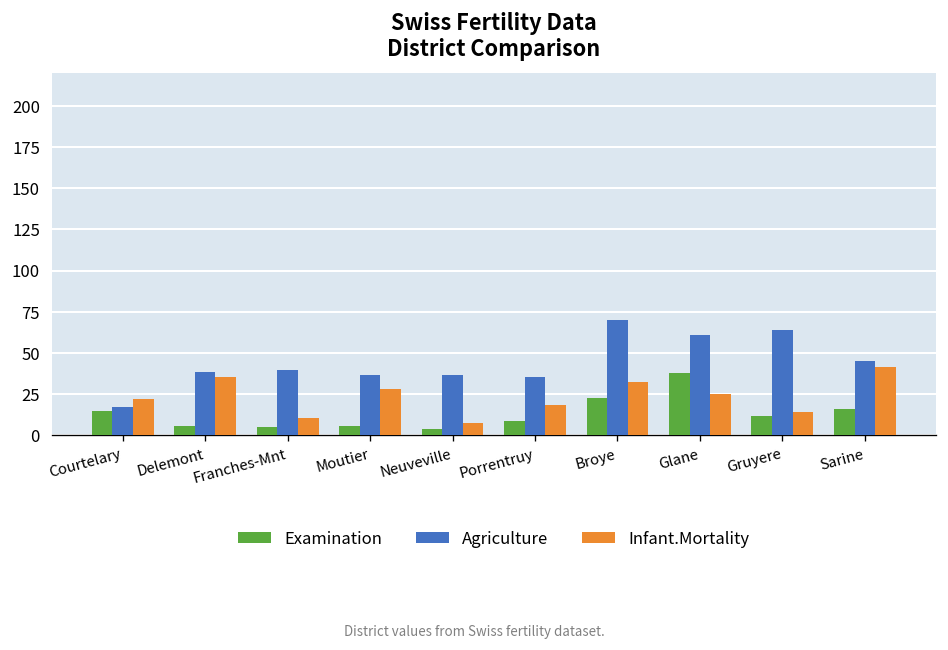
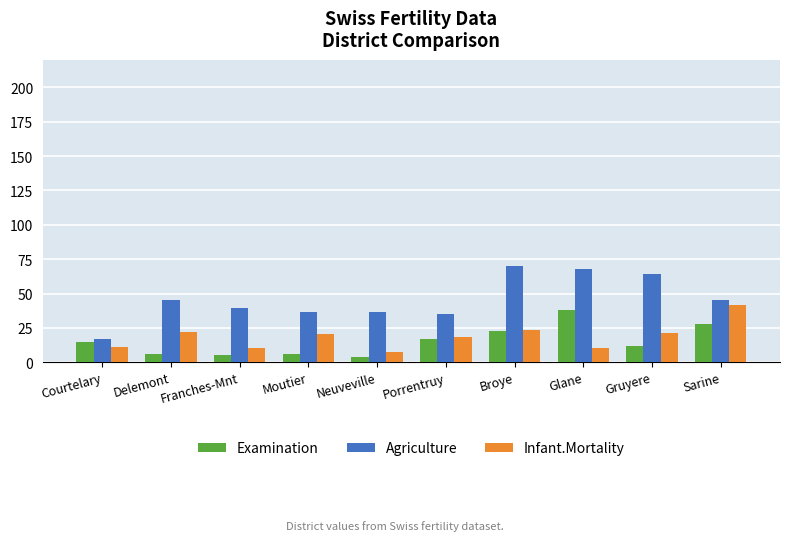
  {
    "Examination": {
      "Courtelary": 15,
      "Delemont": 6,
      "Franches-Mnt": 5,
      "Moutier": 6,
      "Neuveville": 4,
-     "Porrentruy": 9,
+     "Porrentruy": 17,
      "Broye": 23,
      "Glane": 38,
      "Gruyere": 12,
-     "Sarine": 16
+     "Sarine": 28
    },
    "Agriculture": {
      "Courtelary": 17,
-     "Delemont": 38,
+     "Delemont": 45,
      "Franches-Mnt": 40,
      "Moutier": 37,
      "Neuveville": 37,
      "Porrentruy": 35,
      "Broye": 70,
-     "Glane": 61,
+     "Glane": 68,
      "Gruyere": 64,
      "Sarine": 45
    },
    "Infant.Mortality": {
-     "Courtelary": 22,
-     "Delemont": 36,
+     "Courtelary": 11,
+     "Delemont": 22,
      "Franches-Mnt": 11,
-     "Moutier": 28,
+     "Moutier": 20,
      "Neuveville": 7,
      "Porrentruy": 18,
-     "Broye": 32,
-     "Glane": 25,
-     "Gruyere": 14,
+     "Broye": 24,
+     "Glane": 11,
+     "Gruyere": 21,
      "Sarine": 42
    }
  }
